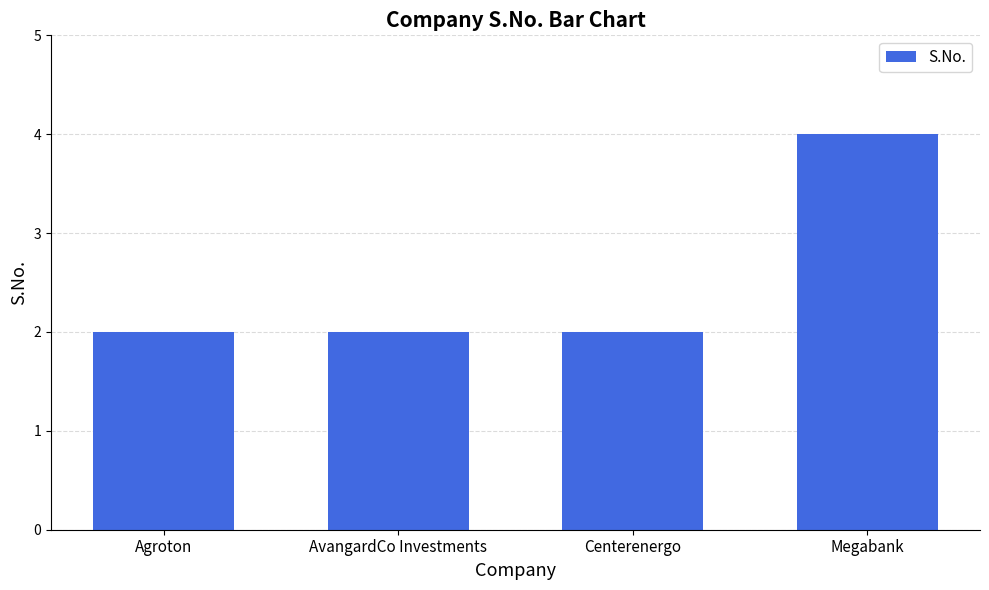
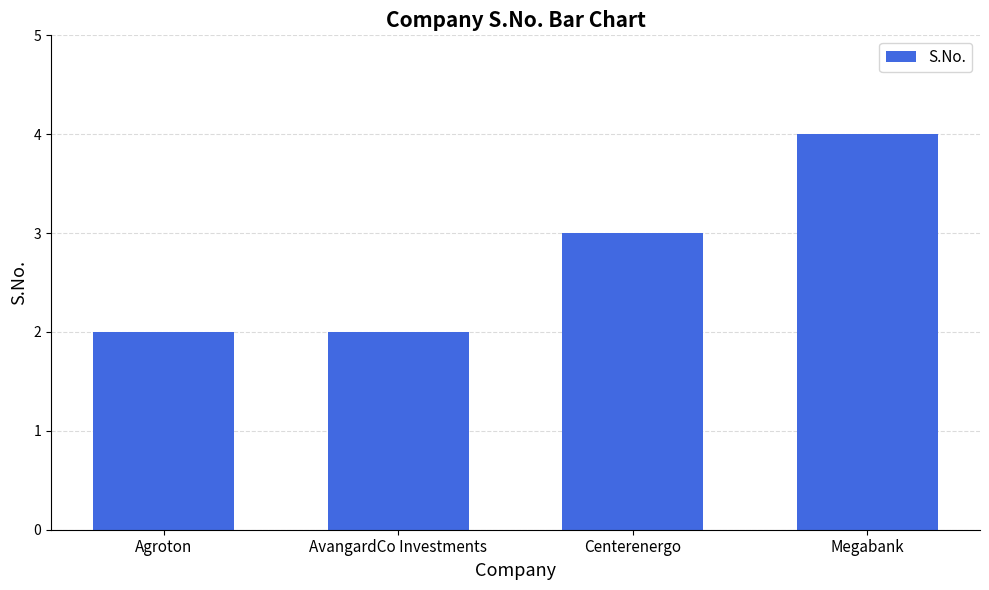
  {
    "Agroton": 2,
    "AvangardCo Investments": 2,
-   "Centerenergo": 2,
+   "Centerenergo": 3,
    "Megabank": 4
  }
